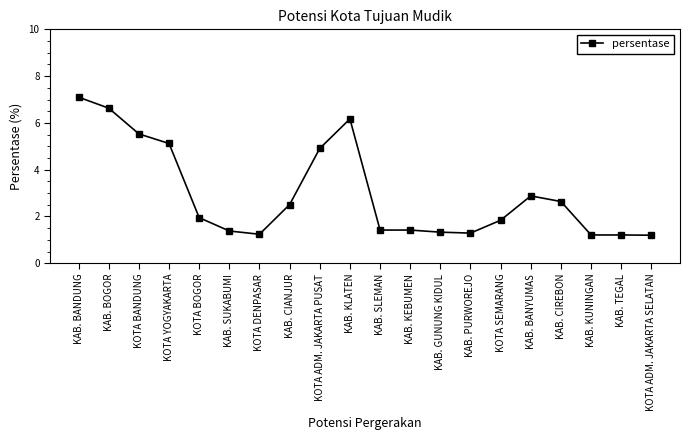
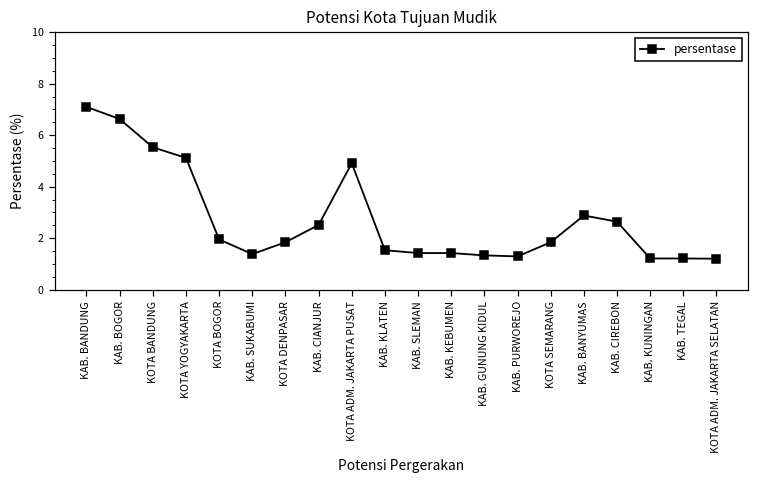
  {
    "KAB. BANDUNG": 7.1,
    "KAB. BOGOR": 6.6,
    "KOTA BANDUNG": 5.5,
    "KOTA YOGYAKARTA": 5.1,
    "KOTA BOGOR": 2.0,
    "KAB. SUKABUMI": 1.4,
-   "KOTA DENPASAR": 1.2,
+   "KOTA DENPASAR": 1.8,
    "KAB. CIANJUR": 2.5,
    "KOTA ADM. JAKARTA PUSAT": 4.9,
-   "KAB. KLATEN": 6.2,
+   "KAB. KLATEN": 1.5,
    "KAB. SLEMAN": 1.4,
    "KAB. KEBUMEN": 1.4,
    "KAB. GUNUNG KIDUL": 1.3,
    "KAB. PURWOREJO": 1.3,
    "KOTA SEMARANG": 1.8,
    "KAB. BANYUMAS": 2.9,
    "KAB. CIREBON": 2.6,
    "KAB. KUNINGAN": 1.2,
    "KAB. TEGAL": 1.2,
    "KOTA ADM. JAKARTA SELATAN": 1.2
  }
